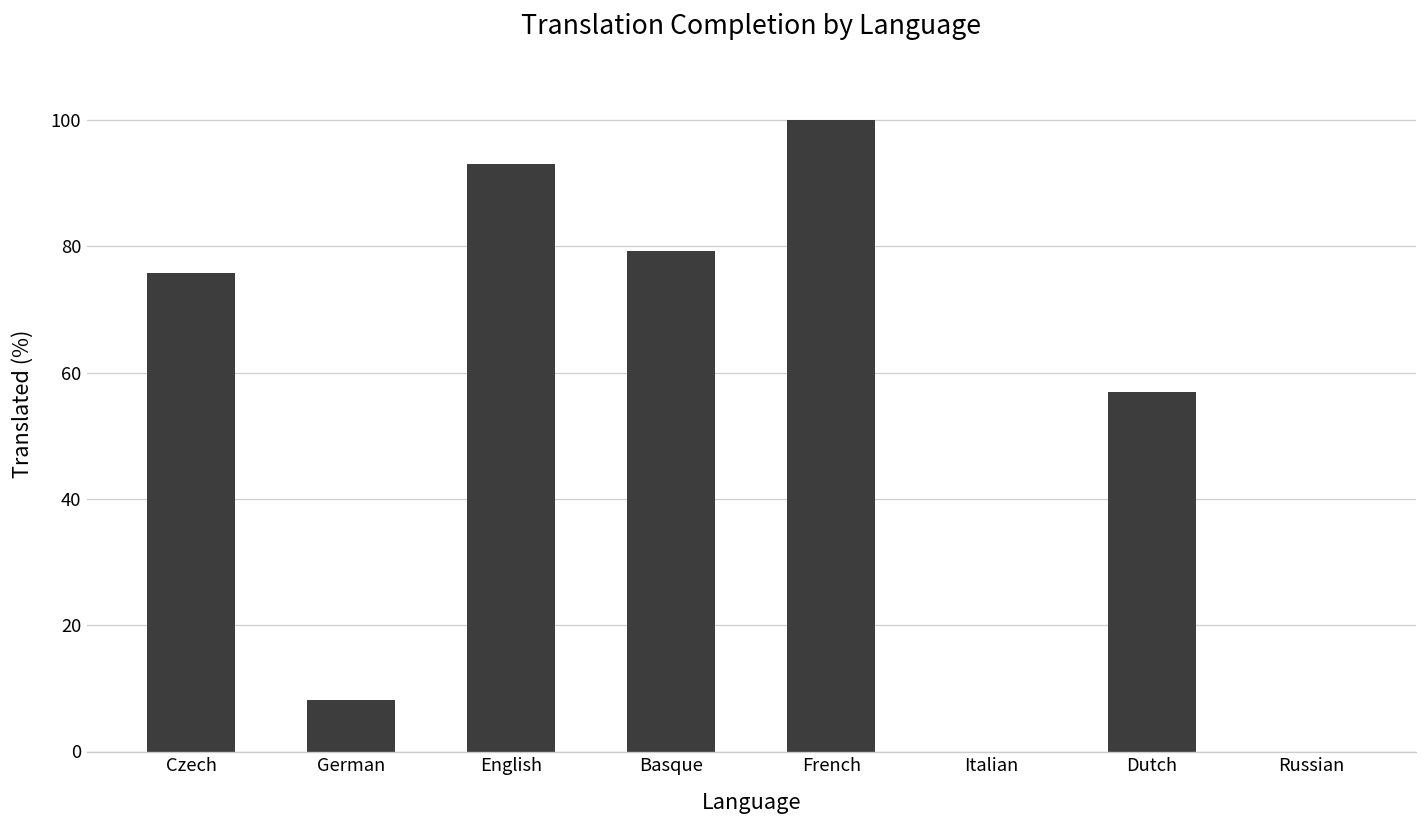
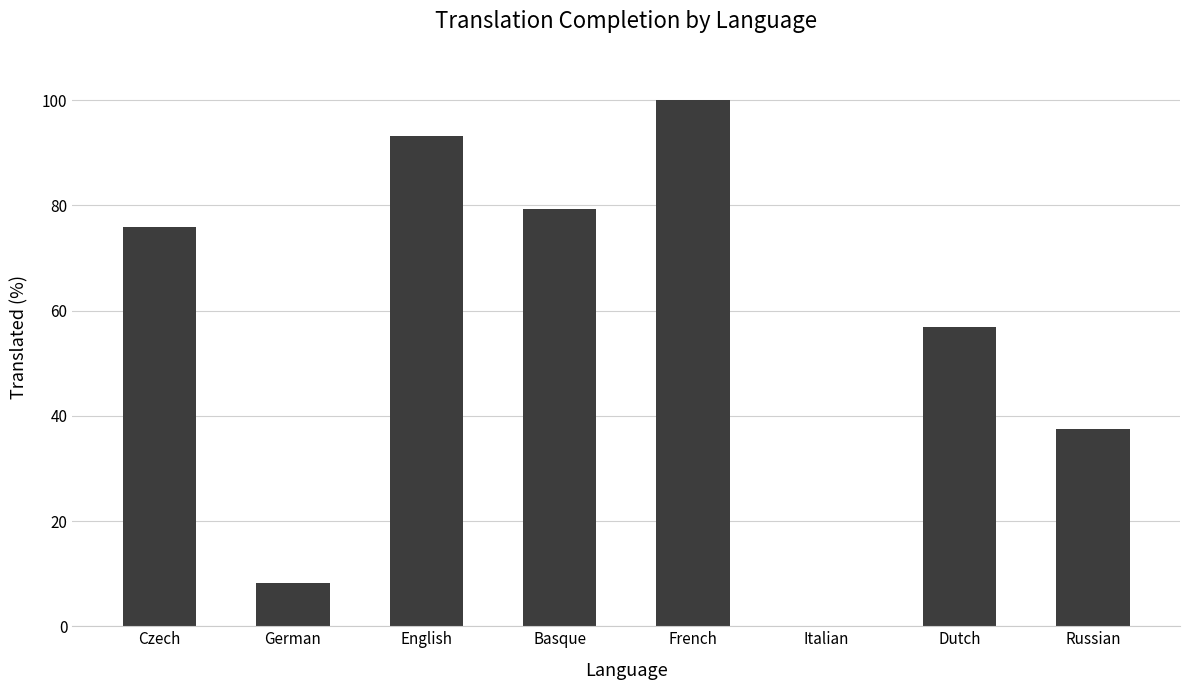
  {
    "Czech": 76,
    "German": 8,
    "English": 93,
    "Basque": 79,
    "French": 100,
    "Italian": 0,
    "Dutch": 57,
-   "Russian": 0
+   "Russian": 38
  }
